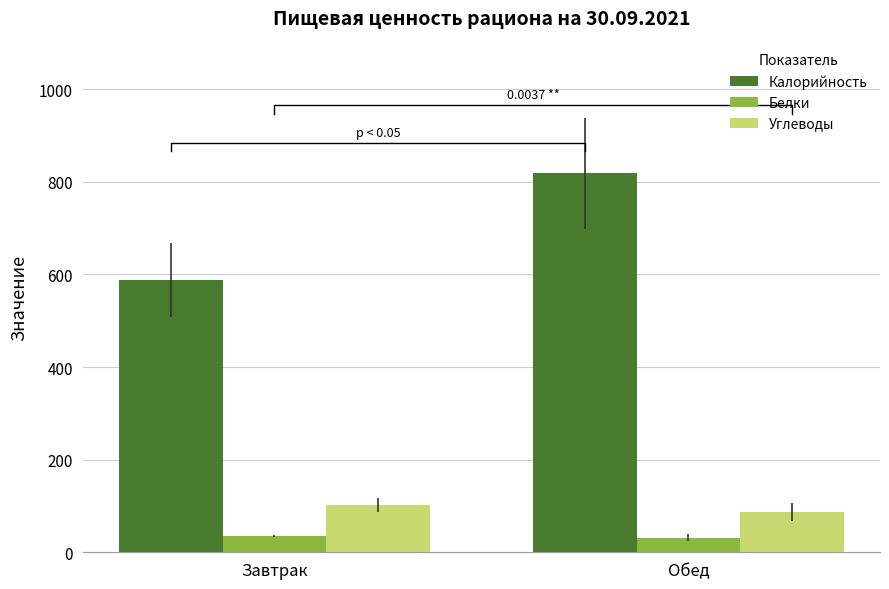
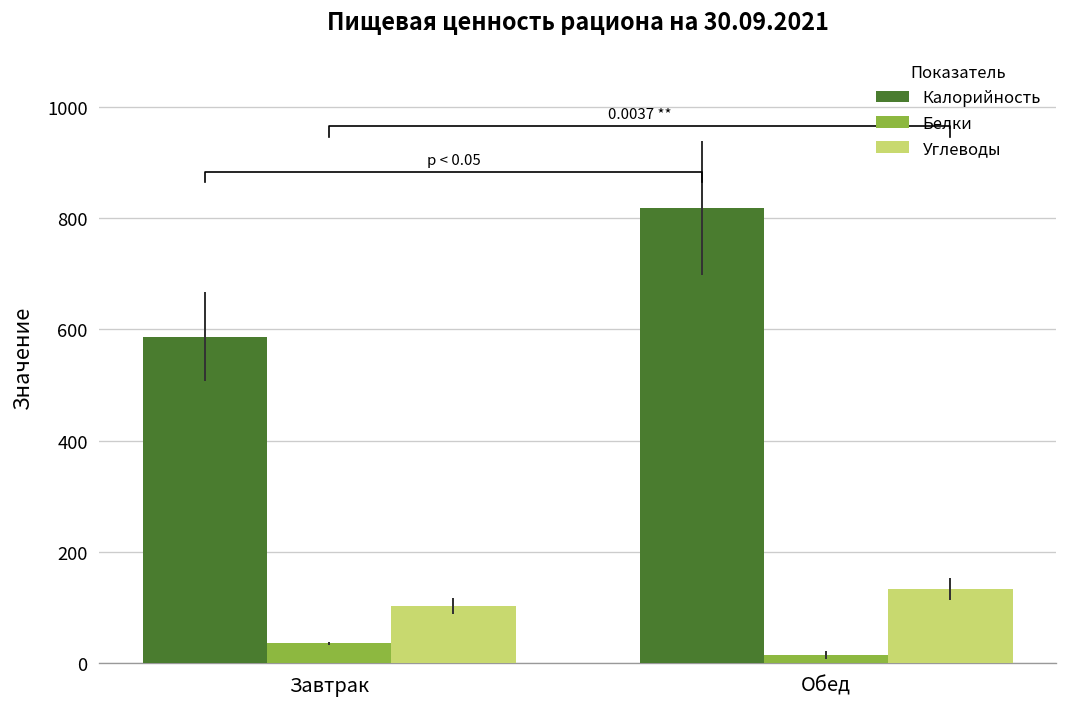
  {
    "Калорийность": {
      "Завтрак": 590,
      "Обед": 820
    },
    "Белки": {
      "Завтрак": 40,
-     "Обед": 30
+     "Обед": 10
    },
    "Углеводы": {
      "Завтрак": 100,
-     "Обед": 90
+     "Обед": 130
    }
  }
